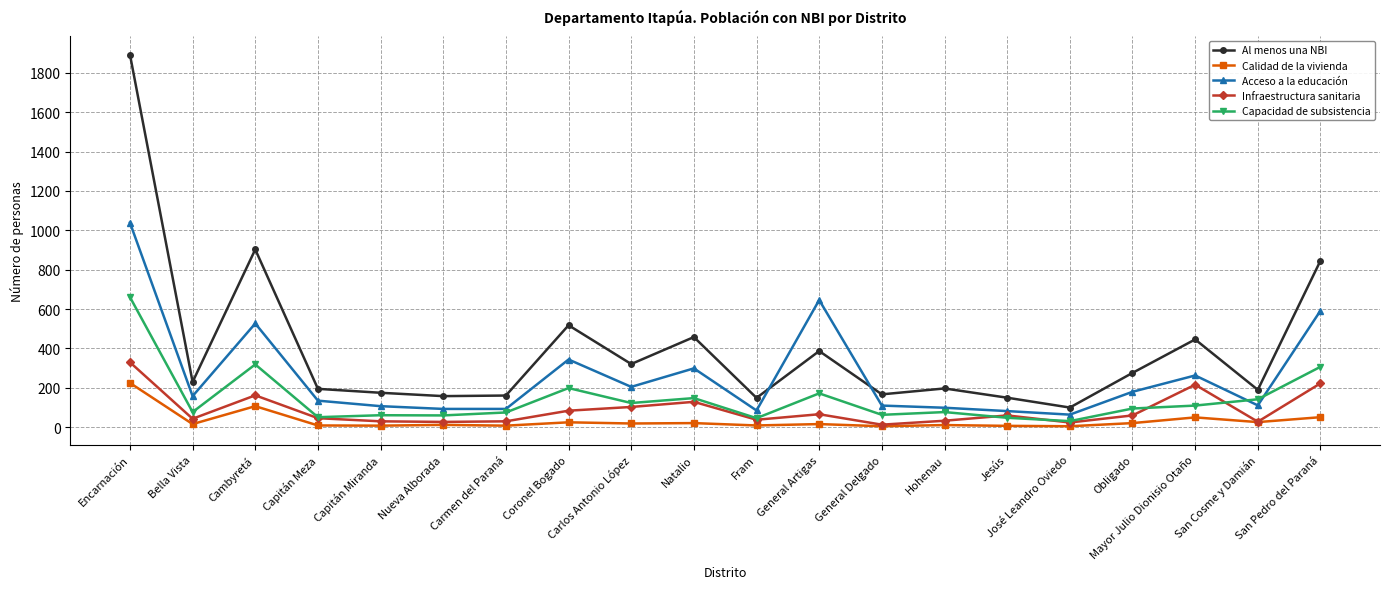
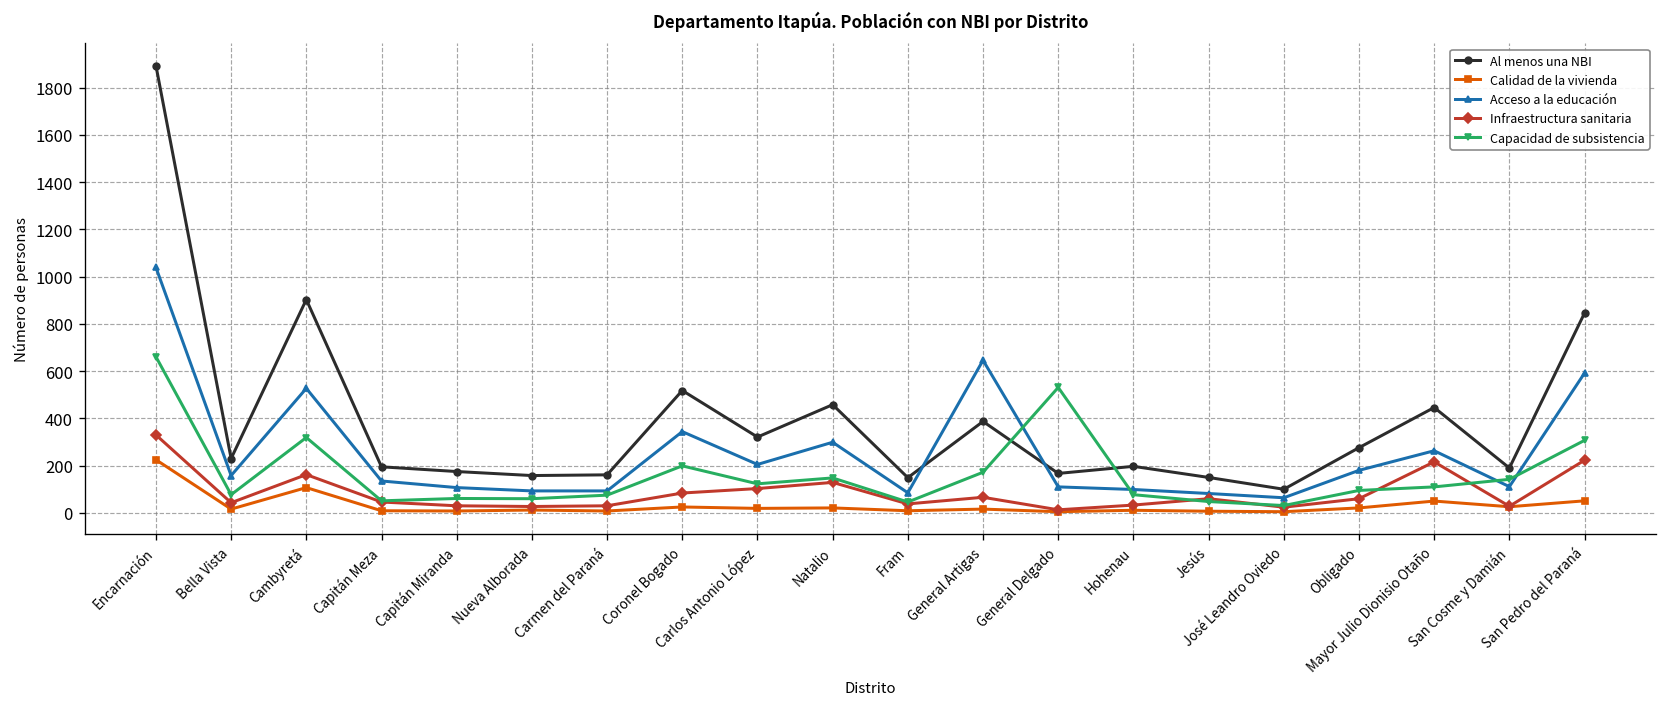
  {
    "Al menos una NBI": {
      "Encarnación": 1890,
      "Bella Vista": 230,
      "Cambyretá": 900,
      "Capitán Meza": 200,
      "Capitán Miranda": 180,
      "Nueva Alborada": 160,
      "Carmen del Paraná": 160,
      "Coronel Bogado": 520,
      "Carlos Antonio López": 320,
      "Natalio": 460,
      "Fram": 150,
      "General Artigas": 390,
      "General Delgado": 170,
      "Hohenau": 200,
      "Jesús": 150,
      "José Leandro Oviedo": 100,
      "Obligado": 280,
      "Mayor Julio Dionisio Otaño": 450,
      "San Cosme y Damián": 190,
      "San Pedro del Paraná": 850
    },
    "Calidad de la vivienda": {
      "Encarnación": 230,
      "Bella Vista": 20,
      "Cambyretá": 110,
      "Capitán Meza": 10,
      "Capitán Miranda": 10,
      "Nueva Alborada": 10,
      "Carmen del Paraná": 10,
      "Coronel Bogado": 30,
      "Carlos Antonio López": 20,
      "Natalio": 20,
      "Fram": 10,
      "General Artigas": 20,
      "Hohenau": 10,
      "Jesús": 10,
      "José Leandro Oviedo": 10,
      "Obligado": 20,
      "Mayor Julio Dionisio Otaño": 50,
      "San Pedro del Paraná": 50
    },
    "Acceso a la educación": {
      "Encarnación": 1040,
      "Bella Vista": 160,
      "Cambyretá": 530,
      "Capitán Meza": 140,
      "Capitán Miranda": 110,
      "Nueva Alborada": 90,
      "Carmen del Paraná": 90,
      "Coronel Bogado": 340,
      "Carlos Antonio López": 210,
      "Natalio": 300,
      "Fram": 90,
      "General Artigas": 650,
      "General Delgado": 110,
      "Hohenau": 100,
      "Jesús": 80,
      "José Leandro Oviedo": 60,
      "Obligado": 180,
      "Mayor Julio Dionisio Otaño": 260,
      "San Cosme y Damián": 110,
      "San Pedro del Paraná": 590
    },
    "Infraestructura sanitaria": {
      "Encarnación": 330,
      "Bella Vista": 40,
      "Cambyretá": 160,
      "Capitán Miranda": 30,
      "Nueva Alborada": 30,
      "Carmen del Paraná": 30,
      "Coronel Bogado": 80,
      "Carlos Antonio López": 100,
      "Natalio": 130,
      "General Artigas": 70,
      "Hohenau": 30,
      "Obligado": 60,
      "Mayor Julio Dionisio Otaño": 220,
      "San Pedro del Paraná": 220
    },
    "Capacidad de subsistencia": {
      "Encarnación": 660,
      "Bella Vista": 80,
      "Cambyretá": 320,
      "Capitán Miranda": 60,
      "Nueva Alborada": 60,
      "Carmen del Paraná": 80,
      "Coronel Bogado": 200,
      "Carlos Antonio López": 120,
      "Natalio": 150,
      "General Artigas": 170,
-     "General Delgado": 60,
+     "General Delgado": 530,
      "Hohenau": 80,
      "Obligado": 100,
      "Mayor Julio Dionisio Otaño": 110,
      "San Cosme y Damián": 140,
      "San Pedro del Paraná": 310
    }
  }
